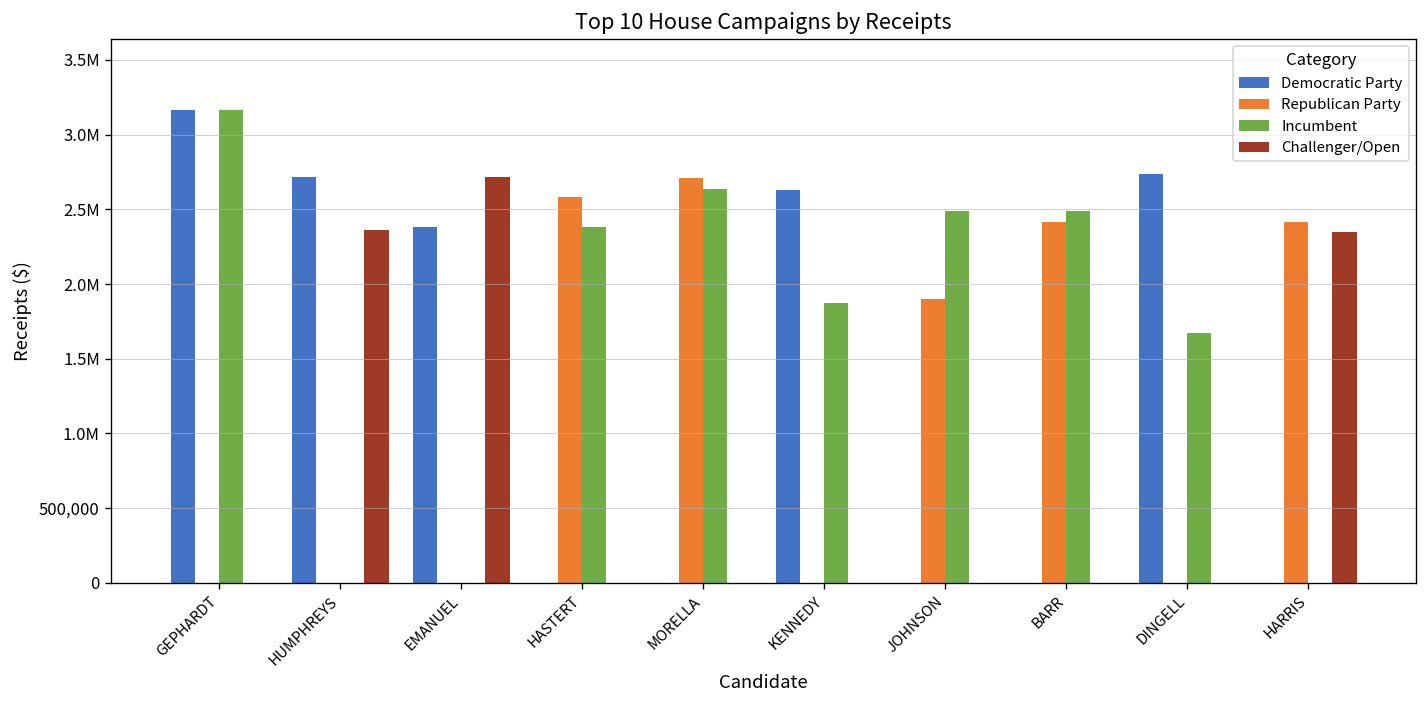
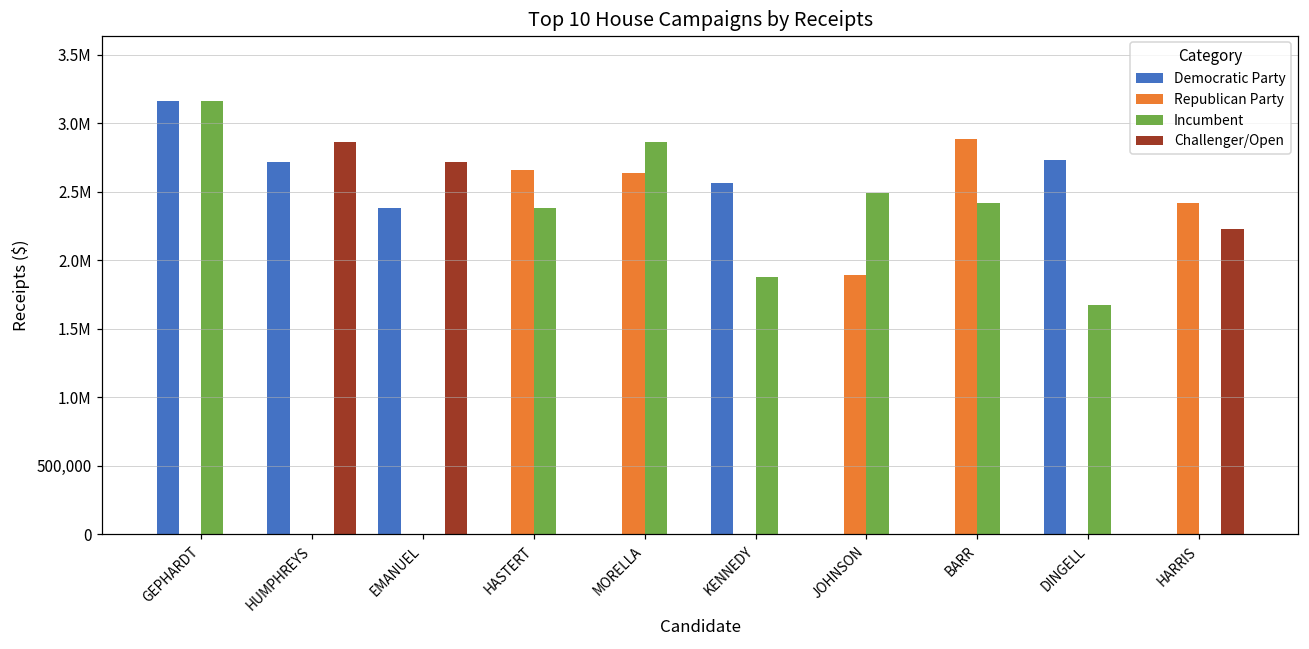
  {
    "Democratic Party": {
      "GEPHARDT": "3,170,000",
      "HUMPHREYS": "2,710,000",
      "EMANUEL": "2,380,000",
      "HASTERT": "0",
      "MORELLA": "0",
-     "KENNEDY": "2,630,000",
+     "KENNEDY": "2,560,000",
      "JOHNSON": "0",
      "BARR": "0",
      "DINGELL": "2,740,000",
      "HARRIS": "0"
    },
    "Republican Party": {
      "GEPHARDT": "0",
      "HUMPHREYS": "0",
      "EMANUEL": "0",
-     "HASTERT": "2,580,000",
-     "MORELLA": "2,710,000",
+     "HASTERT": "2,660,000",
+     "MORELLA": "2,630,000",
      "KENNEDY": "0",
      "JOHNSON": "1,900,000",
-     "BARR": "2,420,000",
+     "BARR": "2,880,000",
      "DINGELL": "0",
      "HARRIS": "2,420,000"
    },
    "Incumbent": {
      "GEPHARDT": "3,170,000",
      "HUMPHREYS": "0",
      "EMANUEL": "0",
      "HASTERT": "2,380,000",
-     "MORELLA": "2,630,000",
+     "MORELLA": "2,860,000",
      "KENNEDY": "1,880,000",
      "JOHNSON": "2,490,000",
-     "BARR": "2,490,000",
+     "BARR": "2,420,000",
      "DINGELL": "1,670,000",
      "HARRIS": "0"
    },
    "Challenger/Open": {
      "GEPHARDT": "0",
-     "HUMPHREYS": "2,360,000",
+     "HUMPHREYS": "2,870,000",
      "EMANUEL": "2,720,000",
      "HASTERT": "0",
      "MORELLA": "0",
      "KENNEDY": "0",
      "JOHNSON": "0",
      "BARR": "0",
      "DINGELL": "0",
-     "HARRIS": "2,350,000"
+     "HARRIS": "2,230,000"
    }
  }
